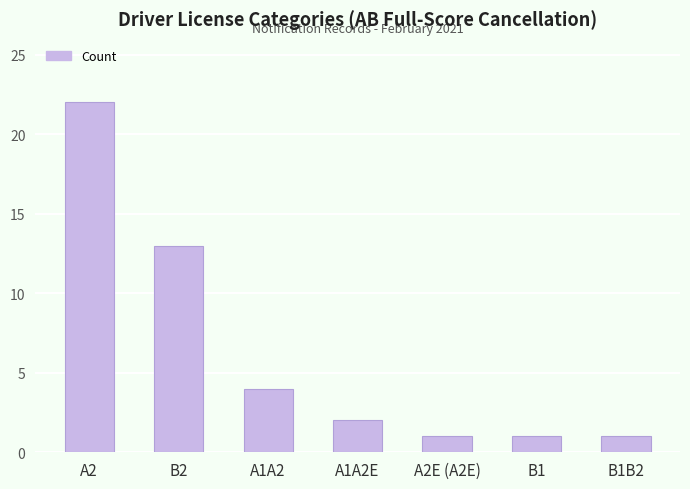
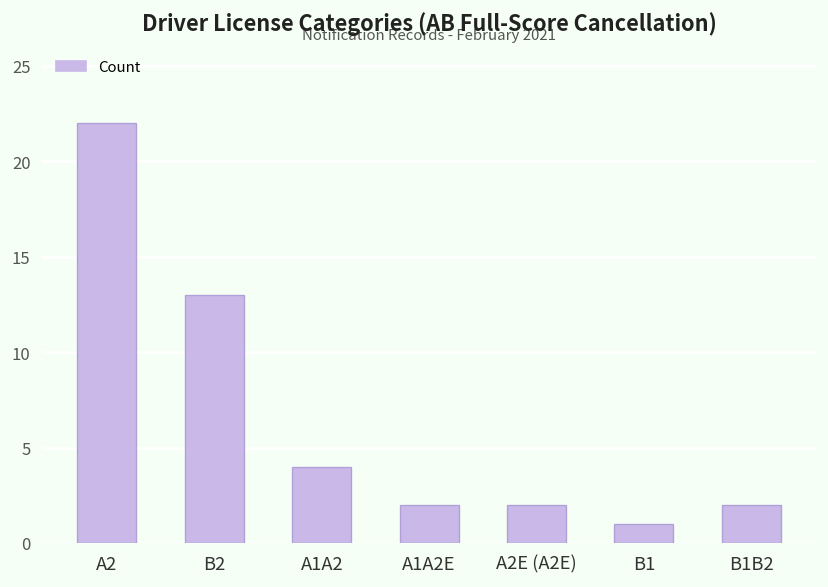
  {
    "A2": 22,
    "B2": 13,
    "A1A2": 4,
    "A1A2E": 2,
-   "A2E (A2E)": 1,
+   "A2E (A2E)": 2,
    "B1": 1,
-   "B1B2": 1
+   "B1B2": 2
  }
